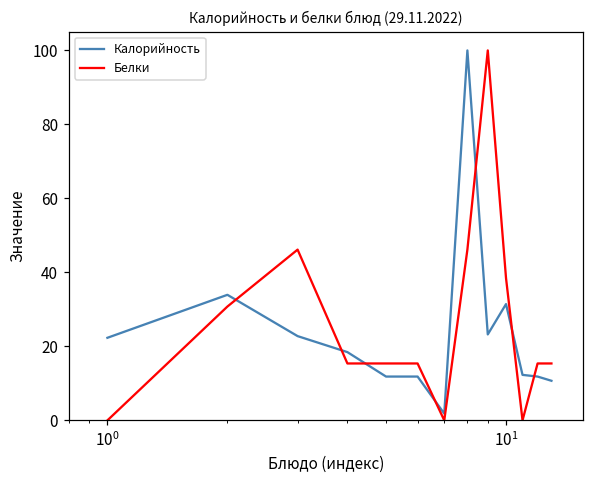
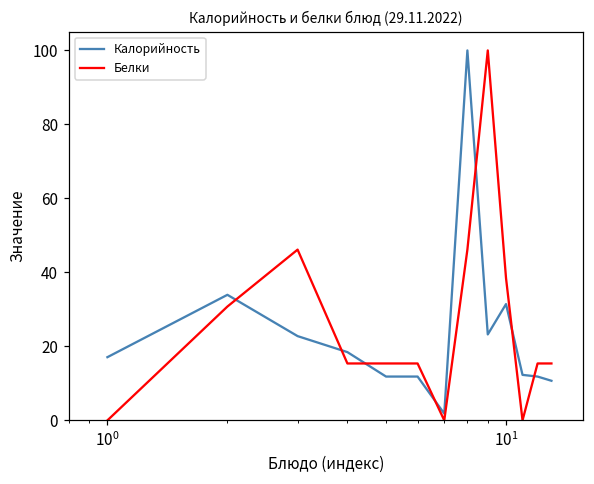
  {
    "Калорийность": {
-     "10^0": 22,
+     "10^0": 17,
      "10^1": 31
    },
    "Белки": {
      "10^0": 0,
      "10^1": 38
    }
  }
